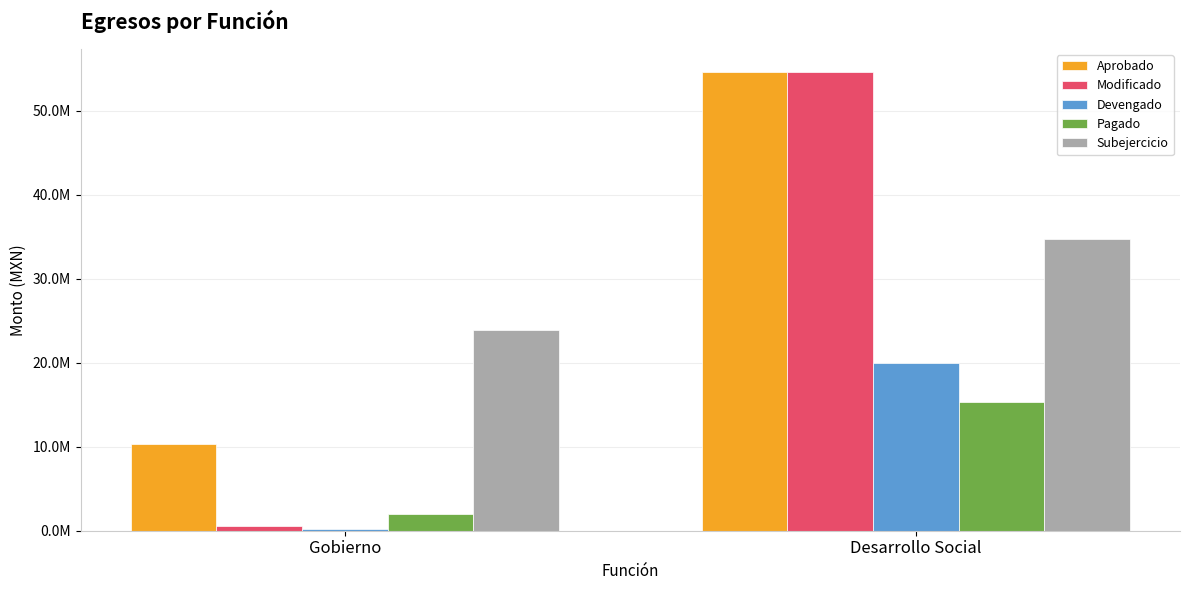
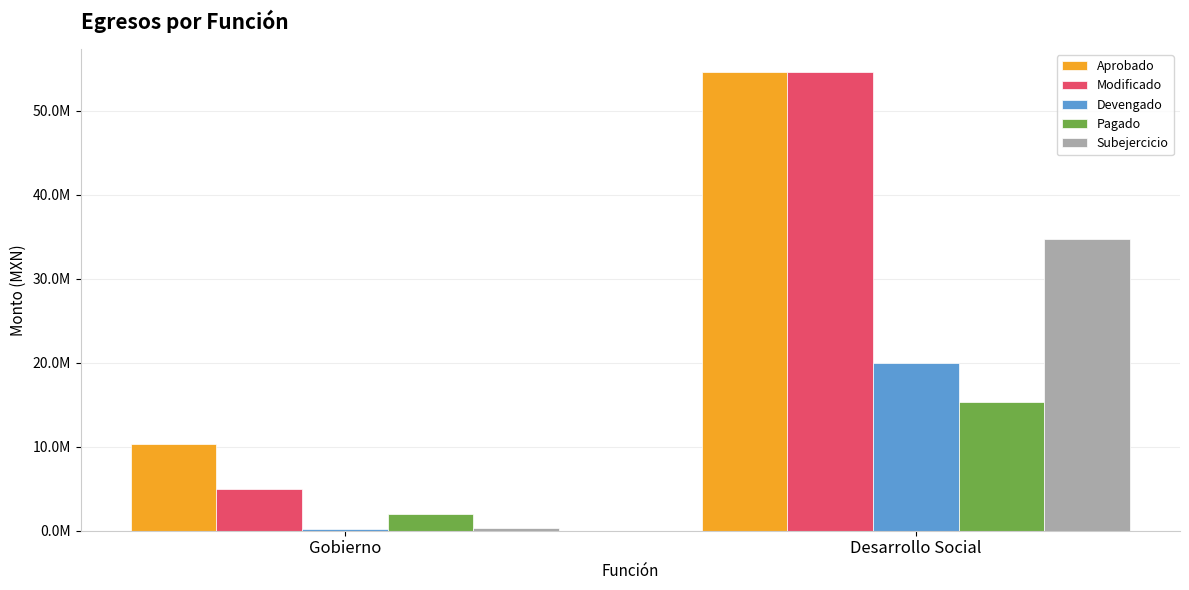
  {
    "Aprobado": {
      "Gobierno": 10000000,
      "Desarrollo Social": 55000000
    },
    "Modificado": {
-     "Gobierno": 1000000,
+     "Gobierno": 5000000,
      "Desarrollo Social": 55000000
    },
    "Devengado": {
      "Desarrollo Social": 20000000
    },
    "Pagado": {
      "Gobierno": 2000000,
      "Desarrollo Social": 15000000
    },
    "Subejercicio": {
-     "Gobierno": 24000000,
+     "Gobierno": 0,
      "Desarrollo Social": 35000000
    }
  }
